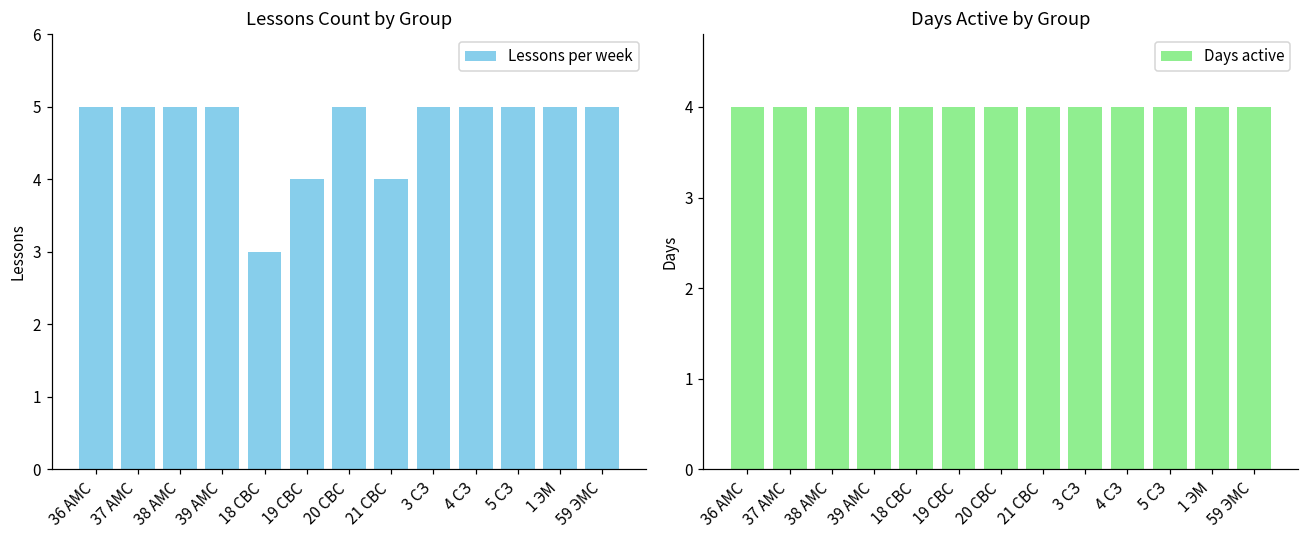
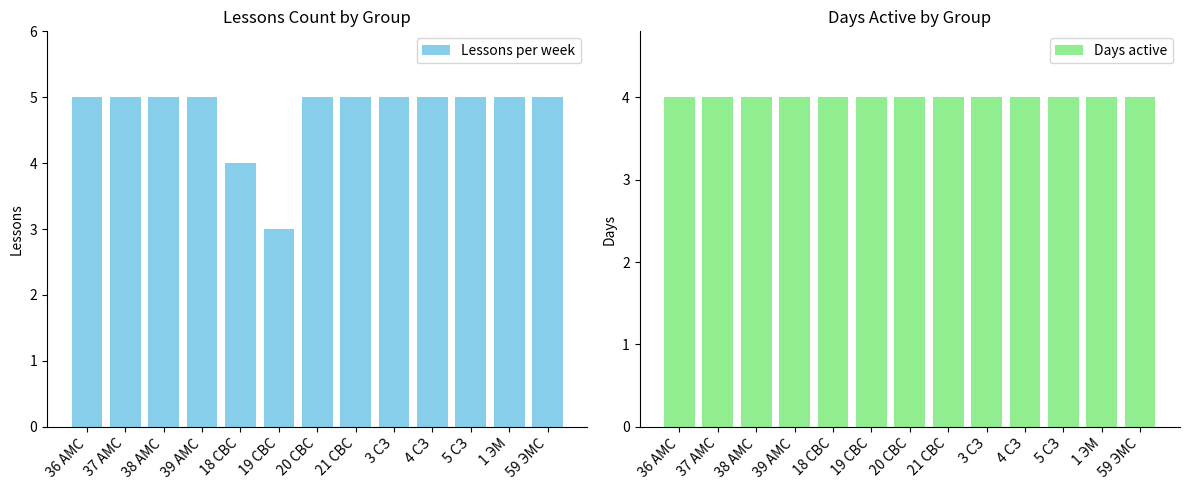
  {
    "Lessons Count by Group": {
      "36 АМС": 5,
      "37 АМС": 5,
      "38 АМС": 5,
      "39 АМС": 5,
-     "18 СВС": 3,
-     "19 СВС": 4,
+     "18 СВС": 4,
+     "19 СВС": 3,
      "20 СВС": 5,
-     "21 СВС": 4,
+     "21 СВС": 5,
      "3 СЗ": 5,
      "4 СЗ": 5,
      "5 СЗ": 5,
      "1 ЭМ": 5,
      "59 ЭМС": 5
    },
    "Days Active by Group": {
      "36 АМС": 4.0,
      "37 АМС": 4.0,
      "38 АМС": 4.0,
      "39 АМС": 4.0,
      "18 СВС": 4.0,
      "19 СВС": 4.0,
      "20 СВС": 4.0,
      "21 СВС": 4.0,
      "3 СЗ": 4.0,
      "4 СЗ": 4.0,
      "5 СЗ": 4.0,
      "1 ЭМ": 4.0,
      "59 ЭМС": 4.0
    }
  }
